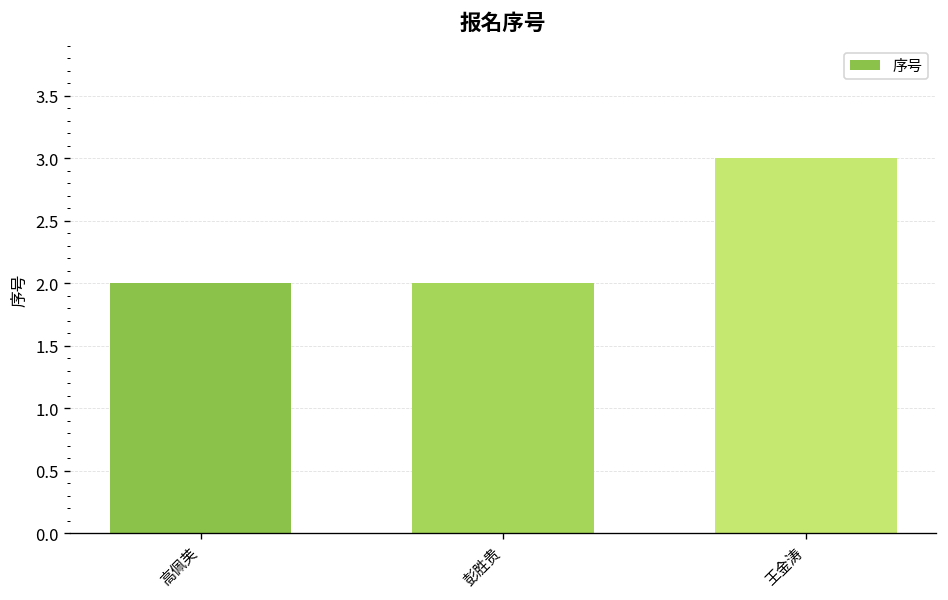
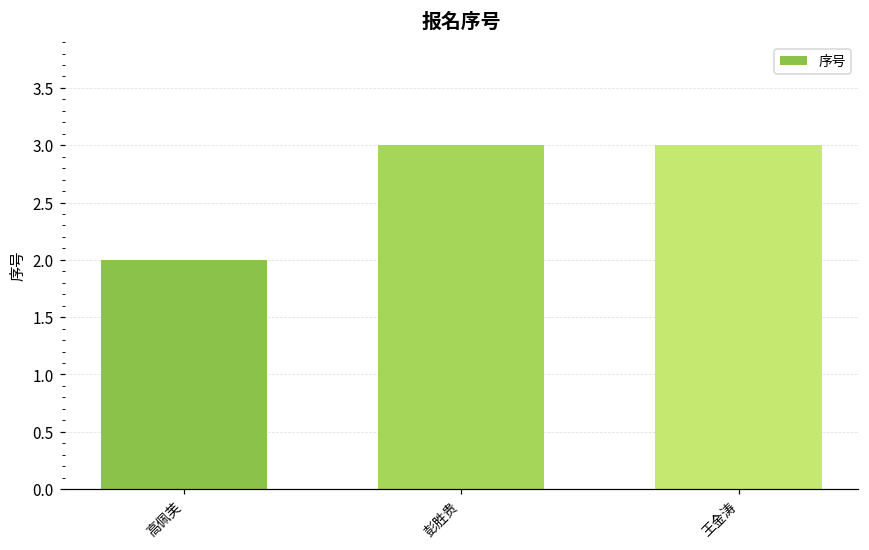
  {
    "高佩芙": 2,
-   "彭胜贵": 2,
+   "彭胜贵": 3,
    "王金涛": 3
  }
